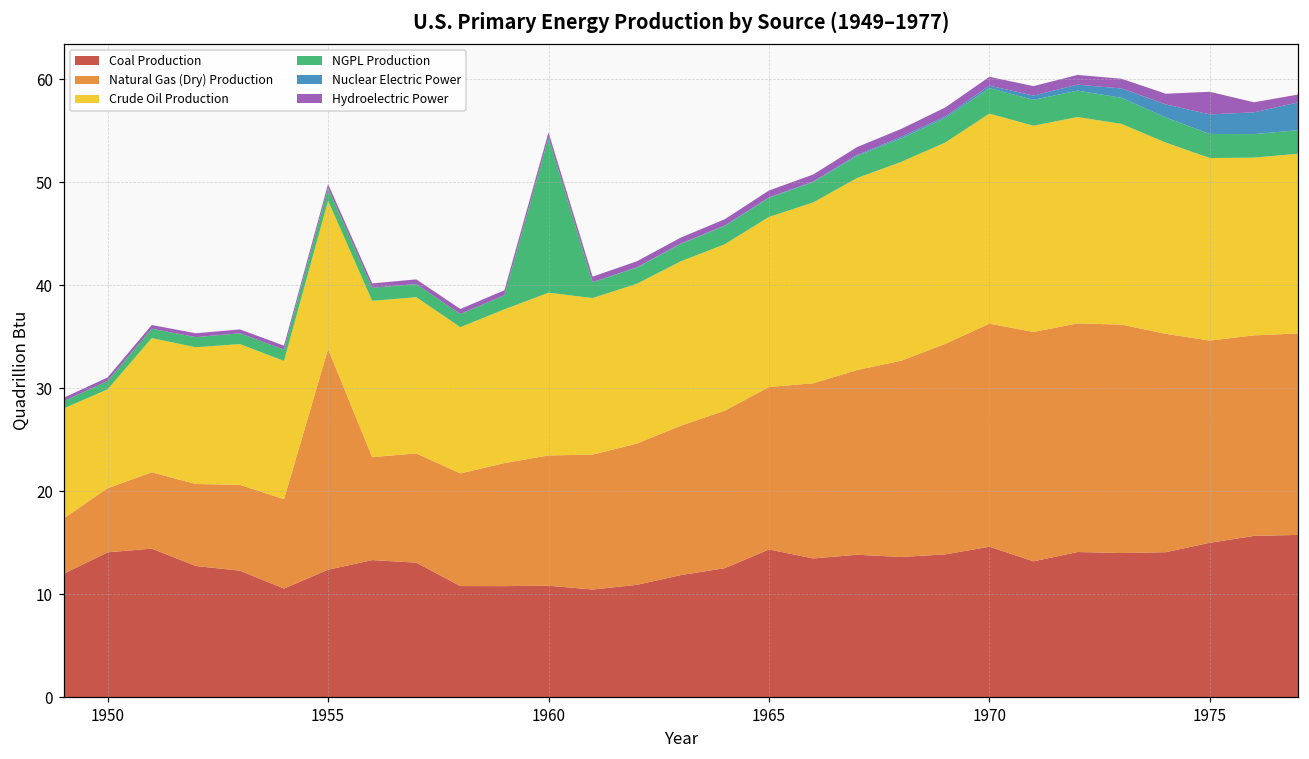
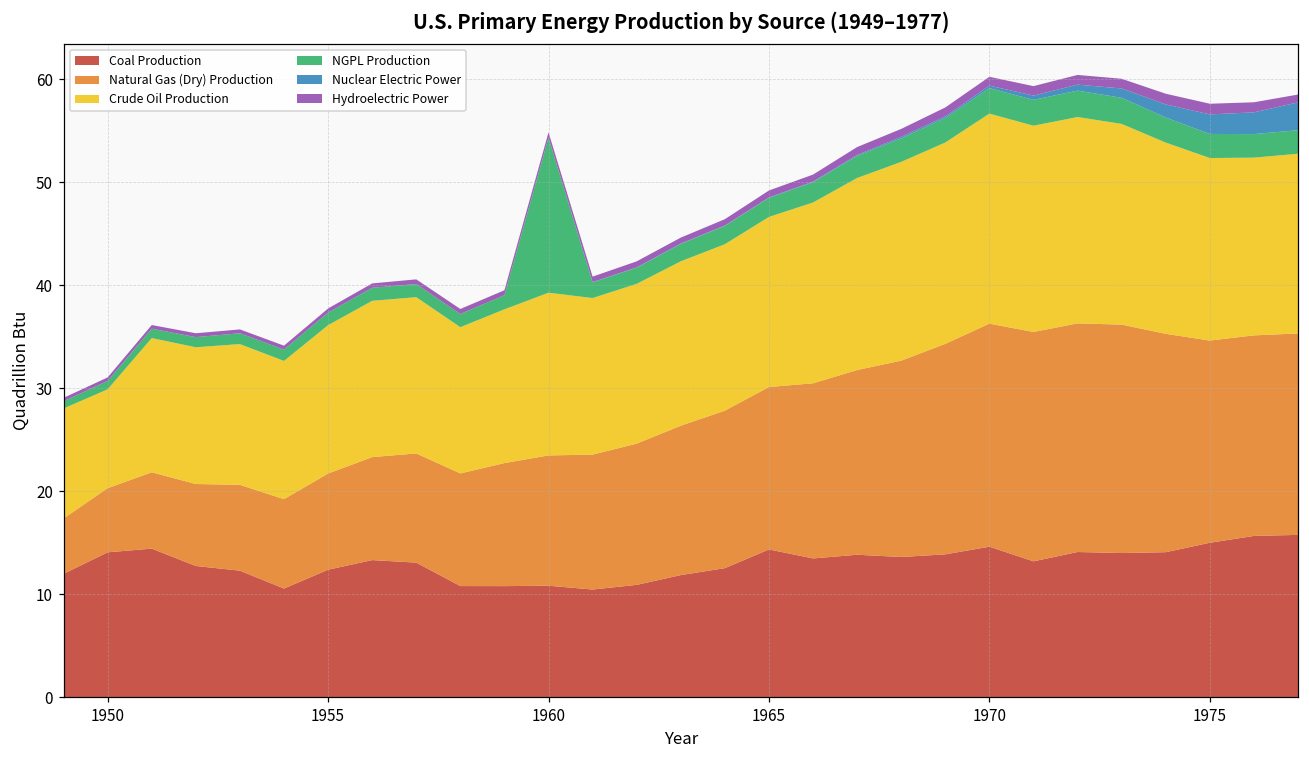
  {
    "Coal Production": {
      "1950": 14,
      "1955": 12,
      "1960": 11,
      "1965": 14,
      "1970": 15,
      "1975": 15
    },
    "Natural Gas (Dry) Production": {
      "1950": 6,
-     "1955": 21,
+     "1955": 9,
      "1960": 13,
      "1965": 16,
      "1970": 22,
      "1975": 20
    },
    "Crude Oil Production": {
      "1950": 10,
      "1955": 14,
      "1960": 16,
      "1965": 17,
      "1970": 20,
      "1975": 18
    },
    "NGPL Production": {
      "1975": 2
    },
    "Nuclear Electric Power": {
      "1975": 2
    },
    "Hydroelectric Power": {
      "1950": 0,
      "1955": 0,
      "1960": 1,
      "1965": 1,
      "1970": 1,
-     "1975": 2
+     "1975": 1
    }
  }
